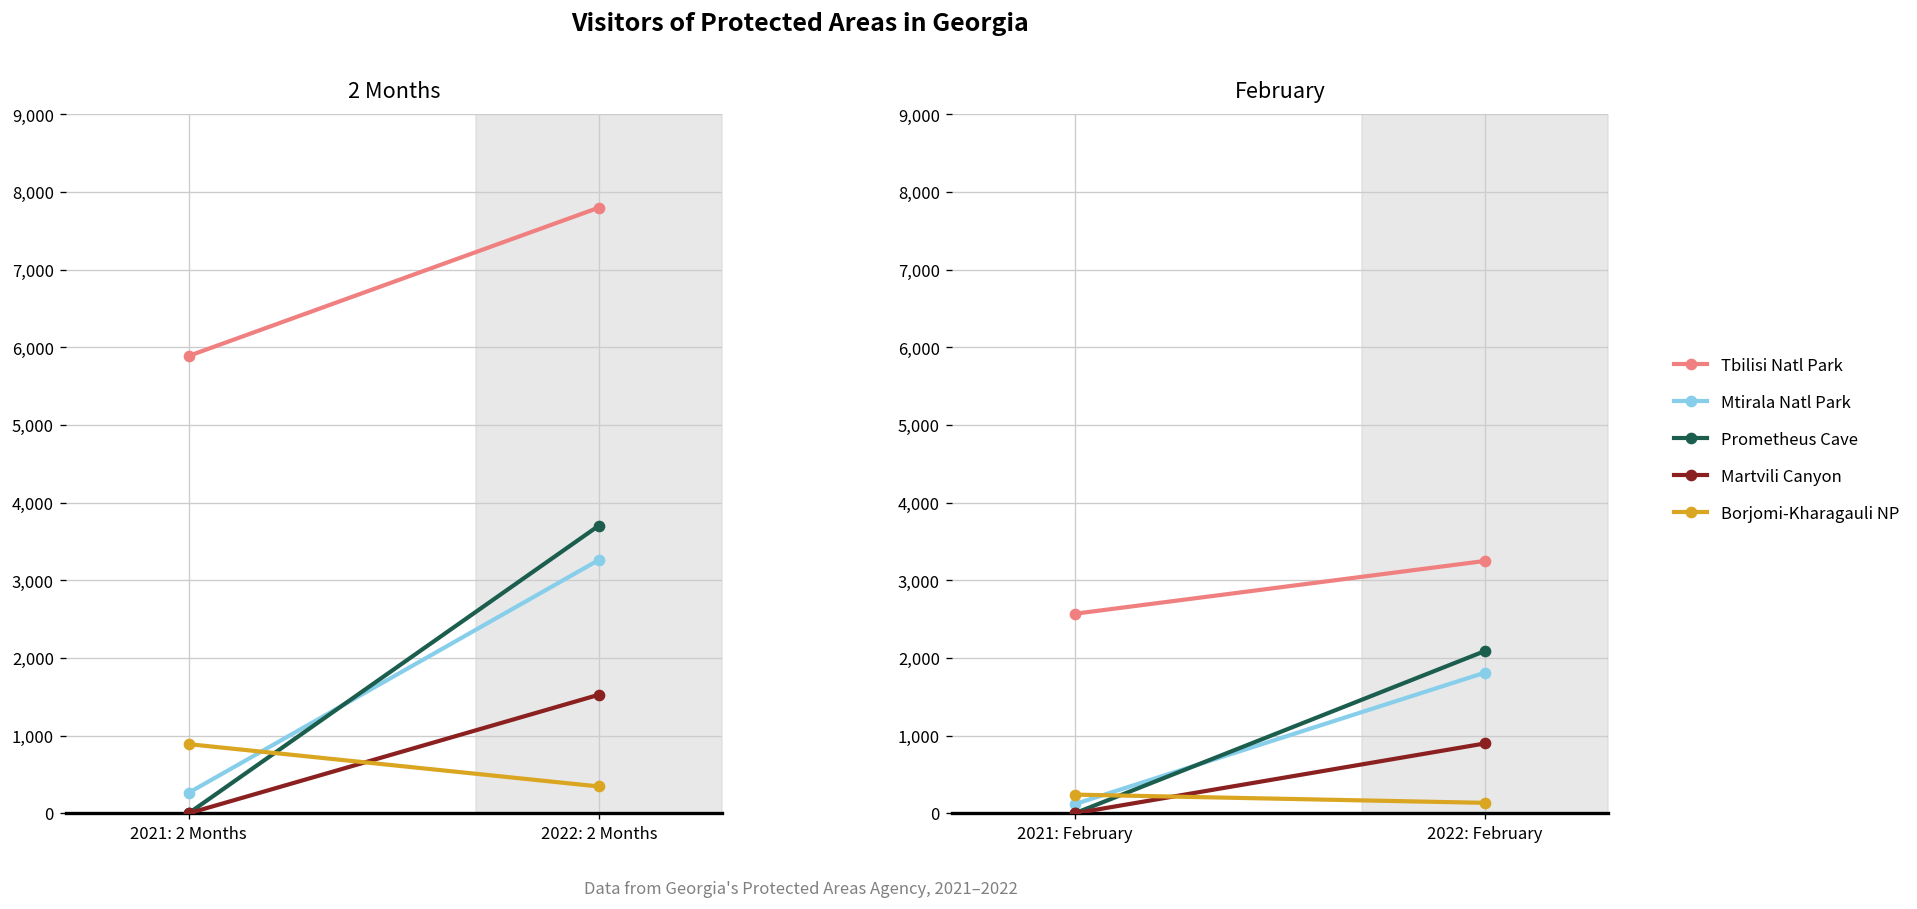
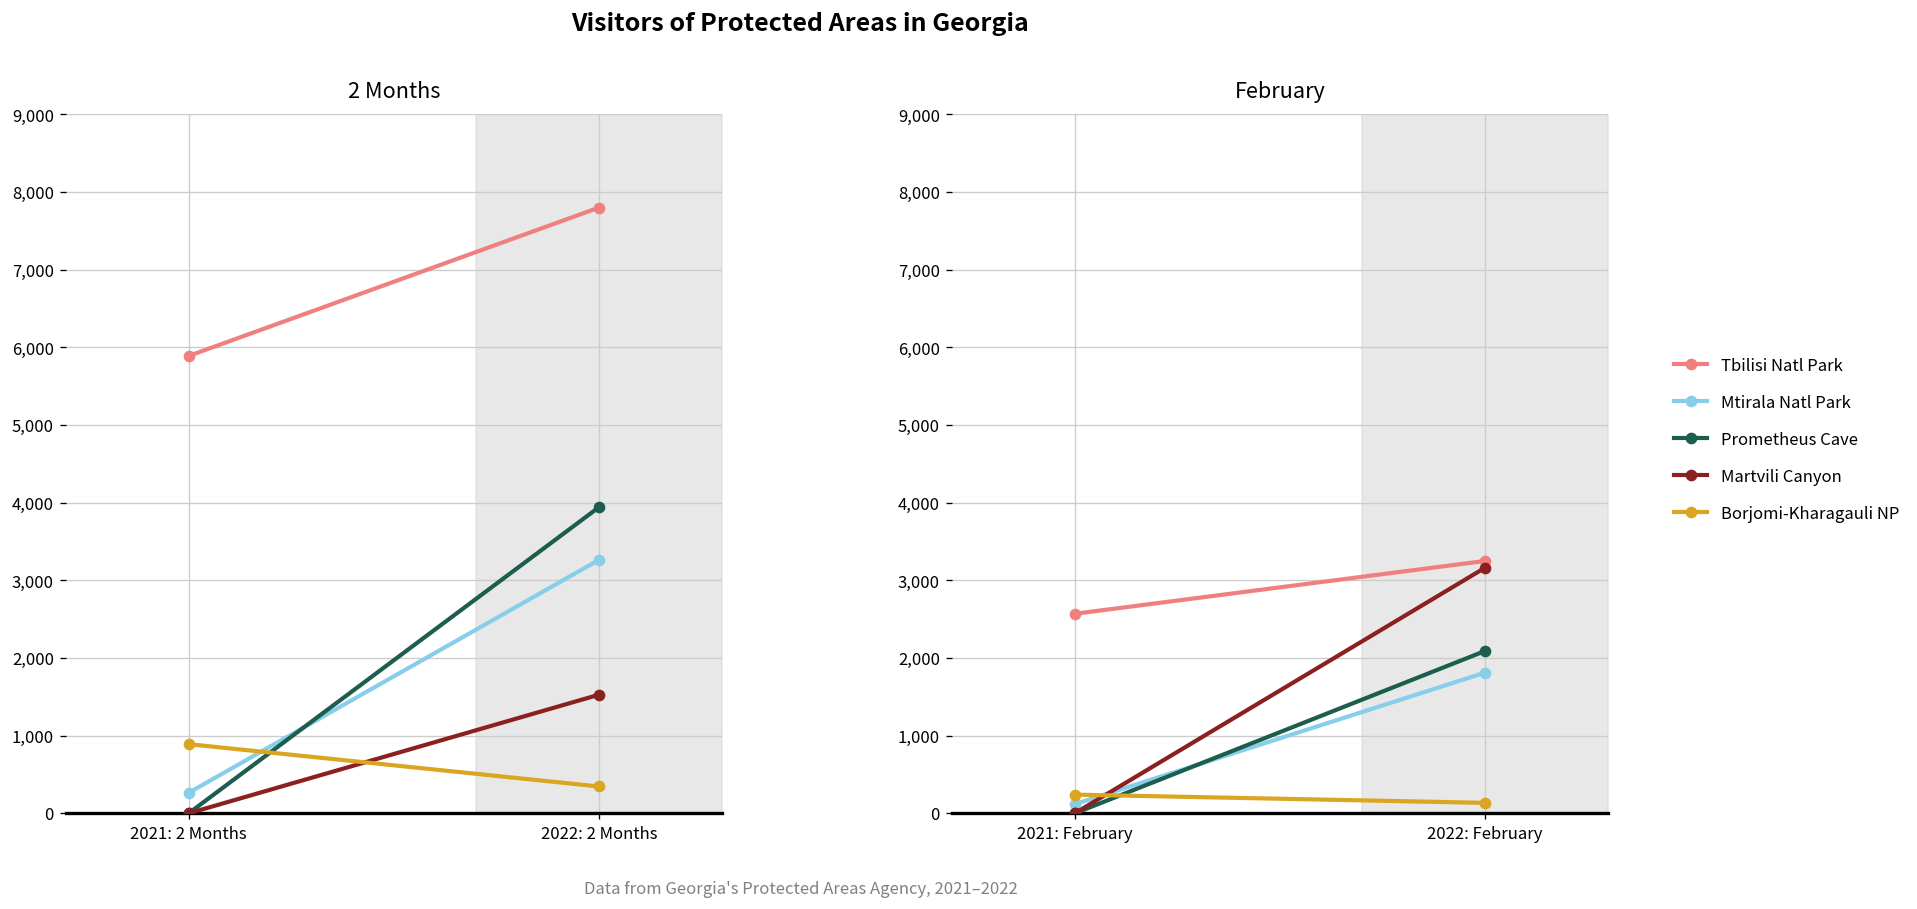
  {
    "2 Months": {
      "Prometheus Cave": {
-       "2022: 2 Months": "3,700"
+       "2022: 2 Months": "3,900"
      },
      "Martvili Canyon": {
        "2022: 2 Months": "1,500"
      }
    },
    "February": {
      "Prometheus Cave": {
        "2022: February": "2,100"
      },
      "Martvili Canyon": {
-       "2022: February": "900"
+       "2022: February": "3,200"
      }
    }
  }
